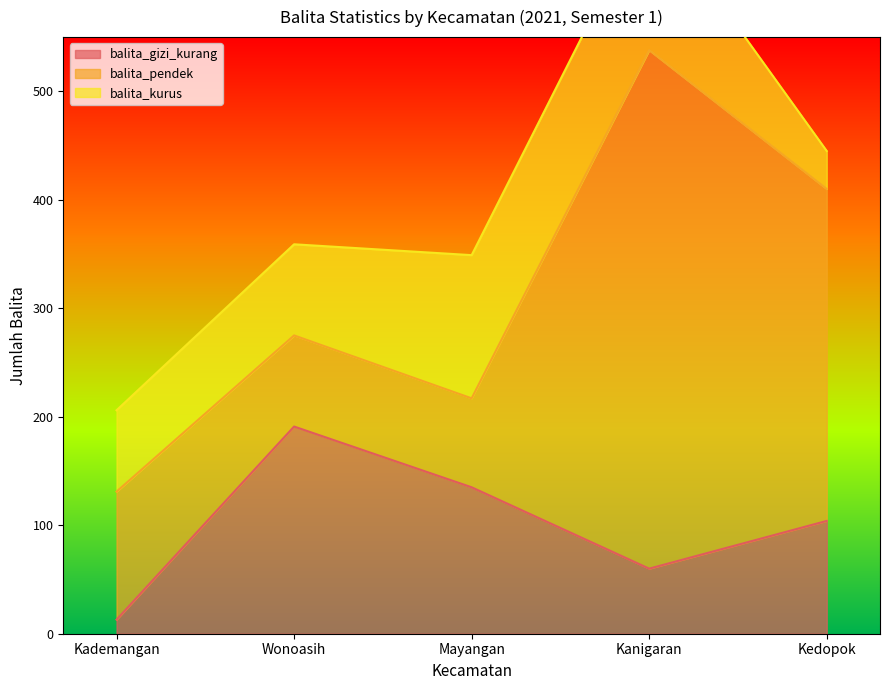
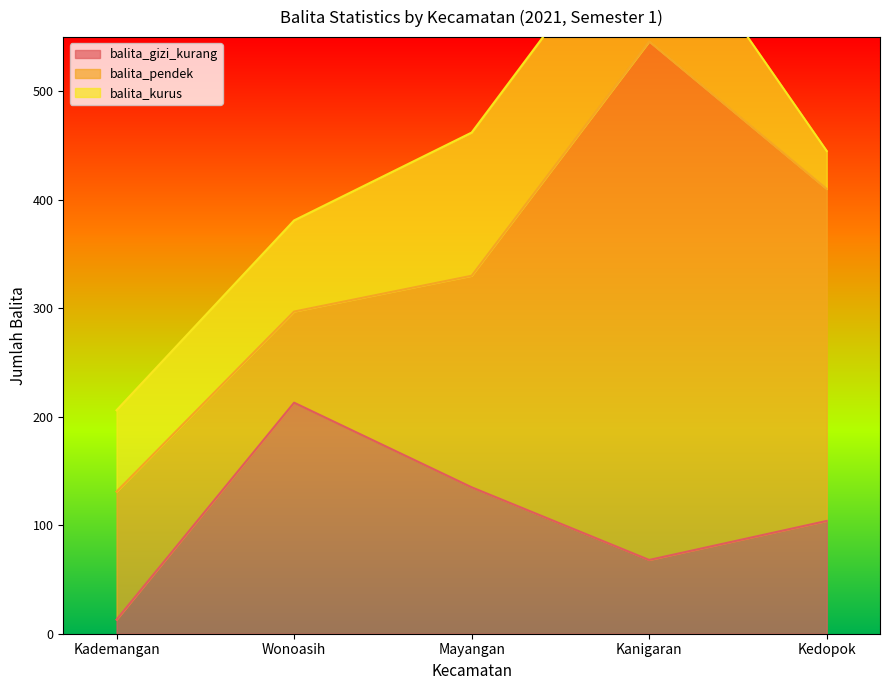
  {
    "balita_gizi_kurang": {
      "Kademangan": 13,
-     "Wonoasih": 191,
+     "Wonoasih": 213,
      "Mayangan": 135,
-     "Kanigaran": 60,
+     "Kanigaran": 68,
      "Kedopok": 104
    },
    "balita_pendek": {
      "Kademangan": 118,
      "Wonoasih": 84,
-     "Mayangan": 82,
+     "Mayangan": 195,
      "Kanigaran": 478,
      "Kedopok": 306
    },
    "balita_kurus": {
      "Kademangan": 75,
      "Wonoasih": 84,
      "Mayangan": 132,
      "Kedopok": 35
    }
  }
